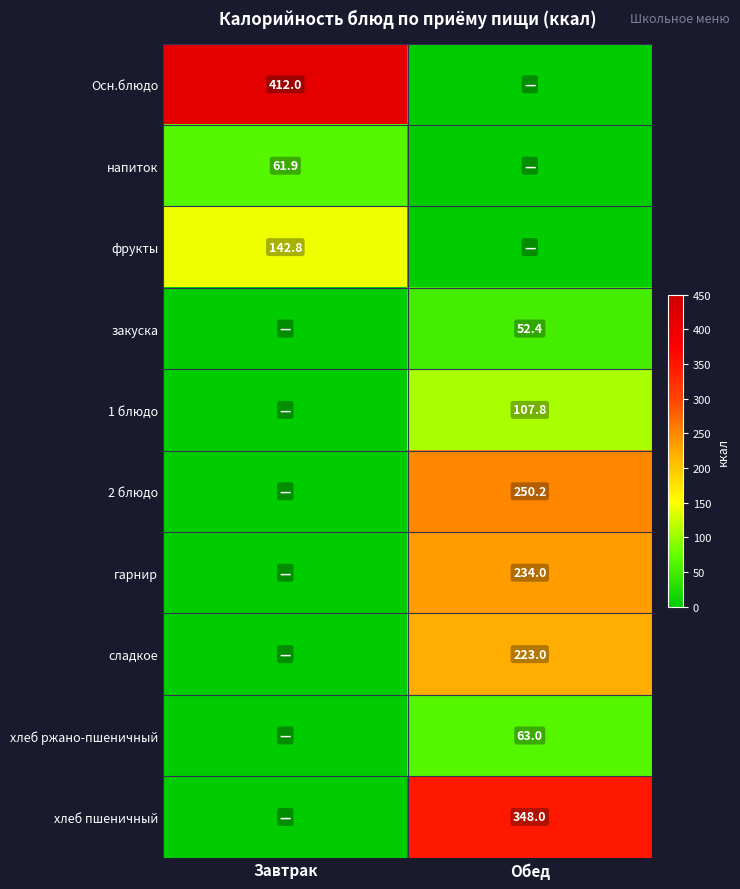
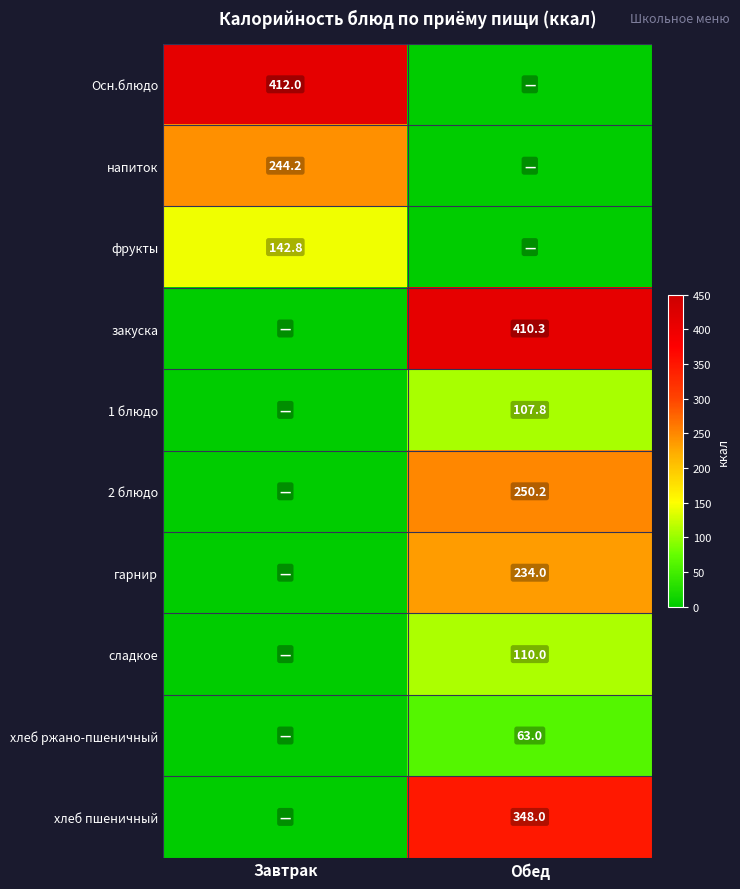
  {
    "напиток": {
-     "Завтрак": 61.9
+     "Завтрак": 244.2
    },
    "закуска": {
-     "Обед": 52.4
+     "Обед": 410.3
    },
    "сладкое": {
-     "Обед": 223.0
+     "Обед": 110.0
    }
  }
